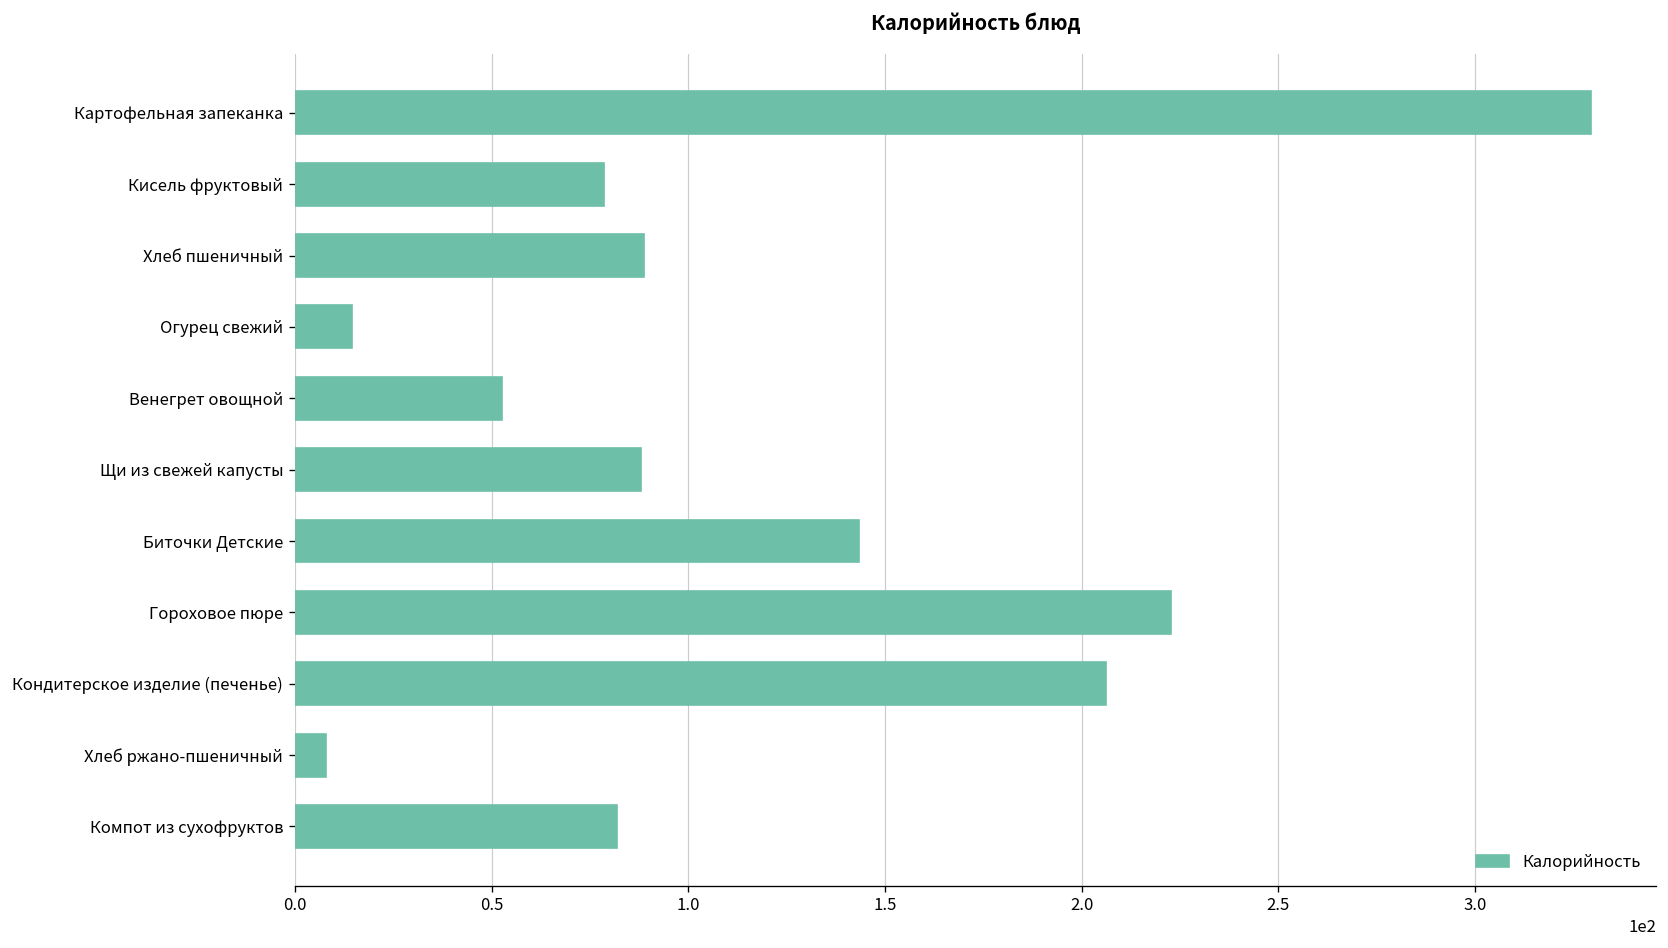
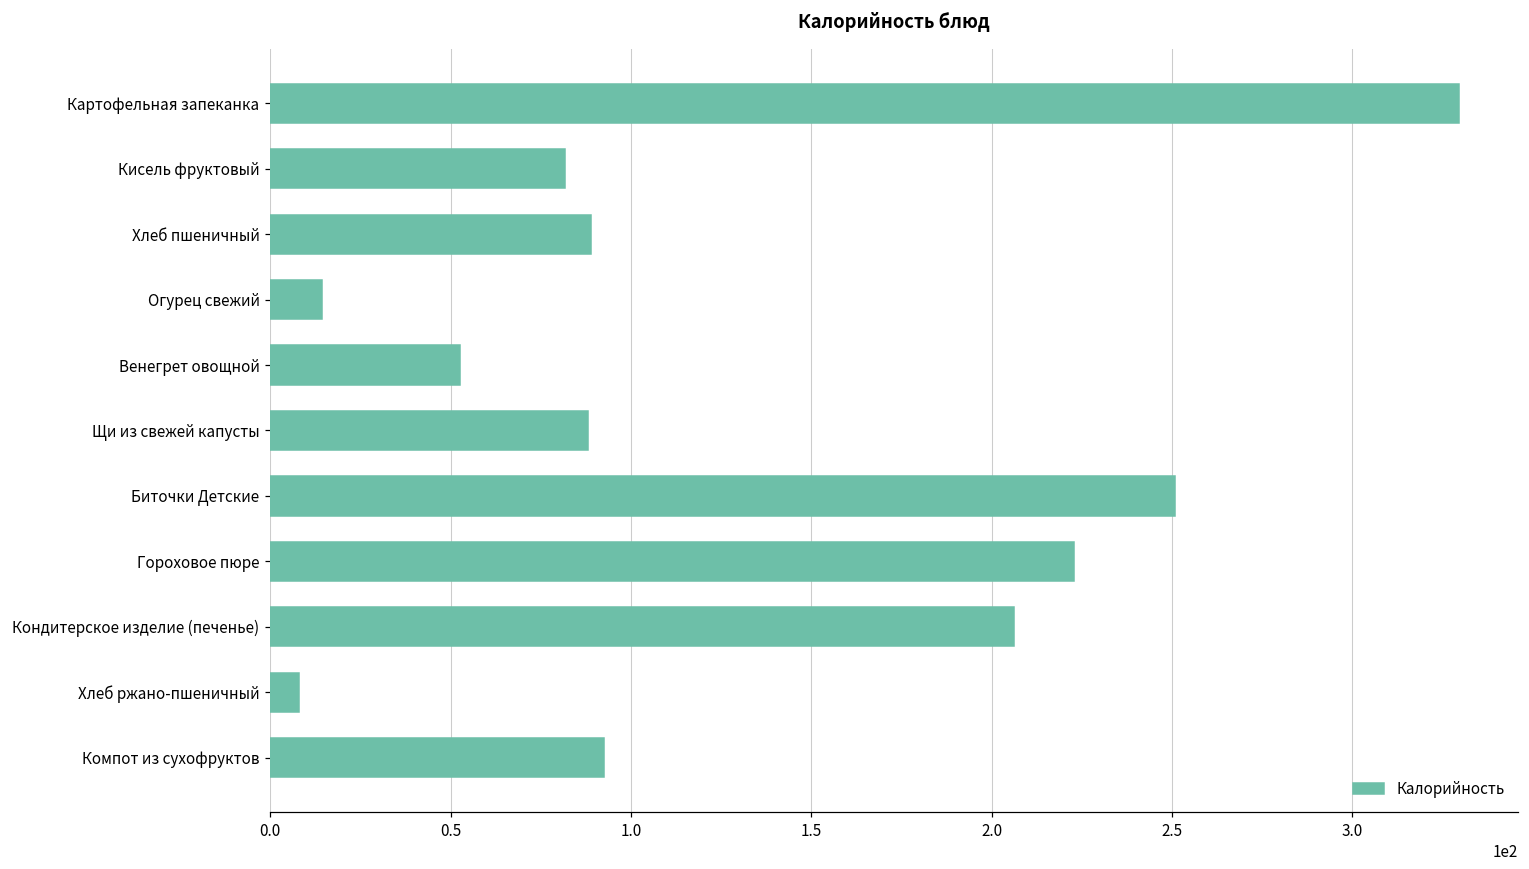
  {
    "Картофельная запеканка": 330,
-   "Кисель фруктовый": 79,
+   "Кисель фруктовый": 82,
    "Хлеб пшеничный": 89,
    "Огурец свежий": 14,
    "Венегрет овощной": 53,
    "Щи из свежей капусты": 88,
-   "Биточки Детские": 143,
+   "Биточки Детские": 251,
    "Гороховое пюре": 223,
    "Кондитерское изделие (печенье)": 206,
    "Хлеб ржано-пшеничный": 8,
-   "Компот из сухофруктов": 82
+   "Компот из сухофруктов": 92
  }
